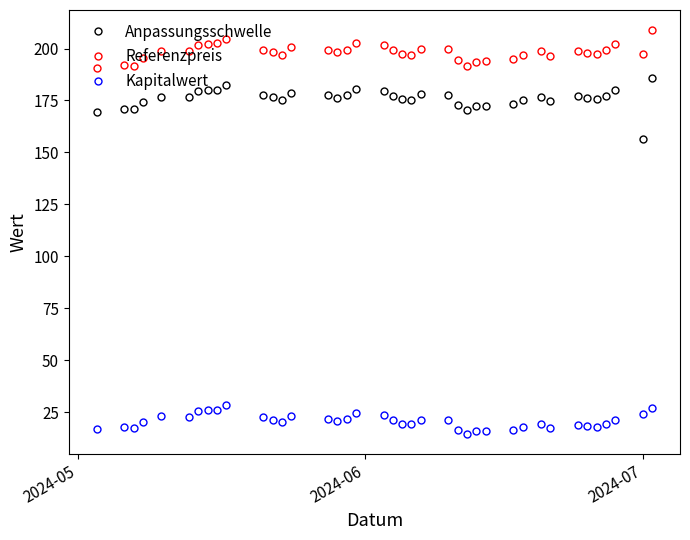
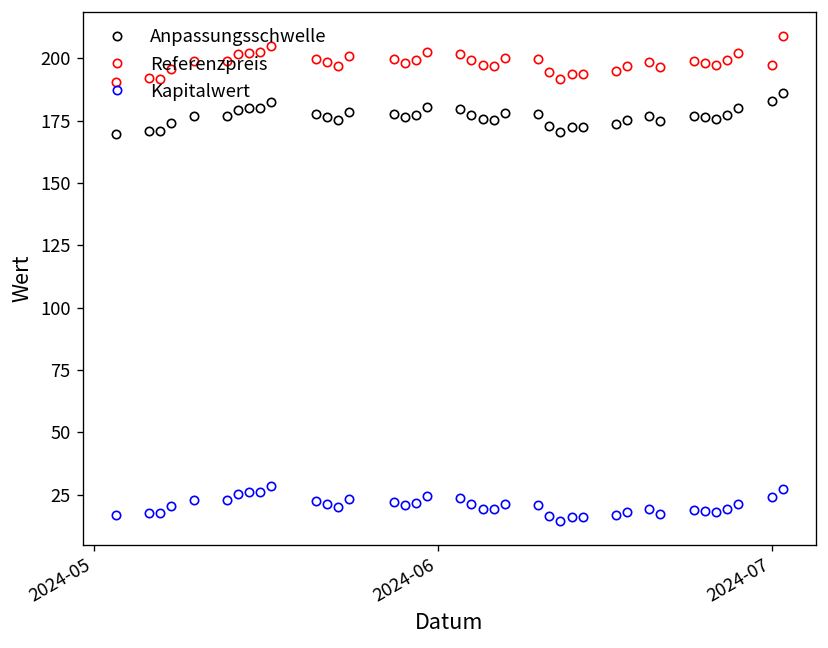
  {
    "Anpassungsschwelle": {
-     "2024-07": 156
+     "2024-07": 183
    },
    "Referenzpreis": {
      "2024-07": 197
    },
    "Kapitalwert": {
      "2024-07": 24
    }
  }
